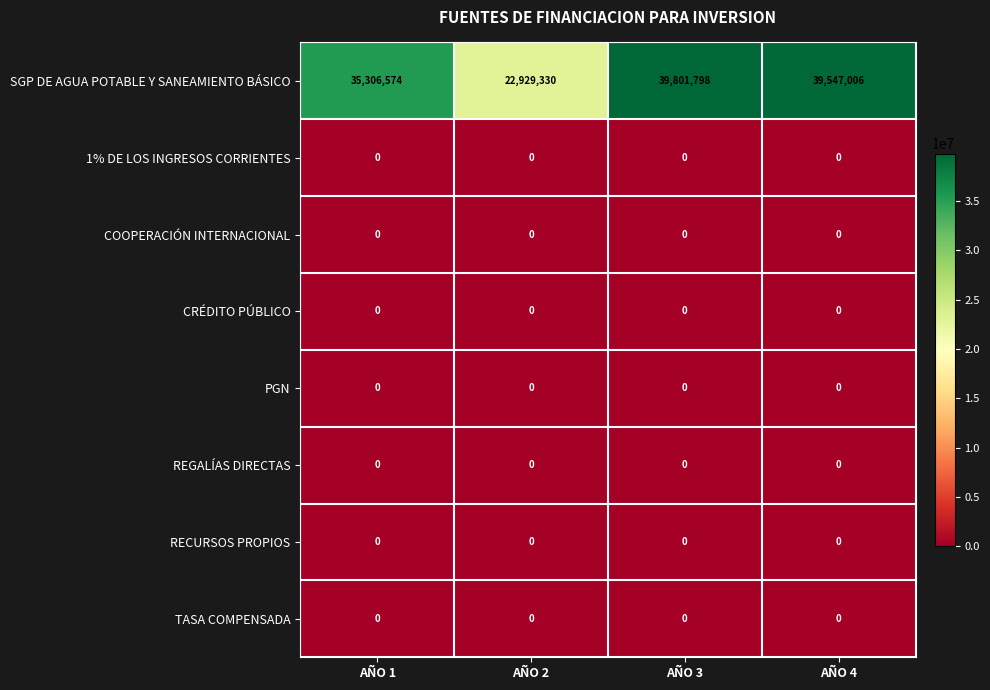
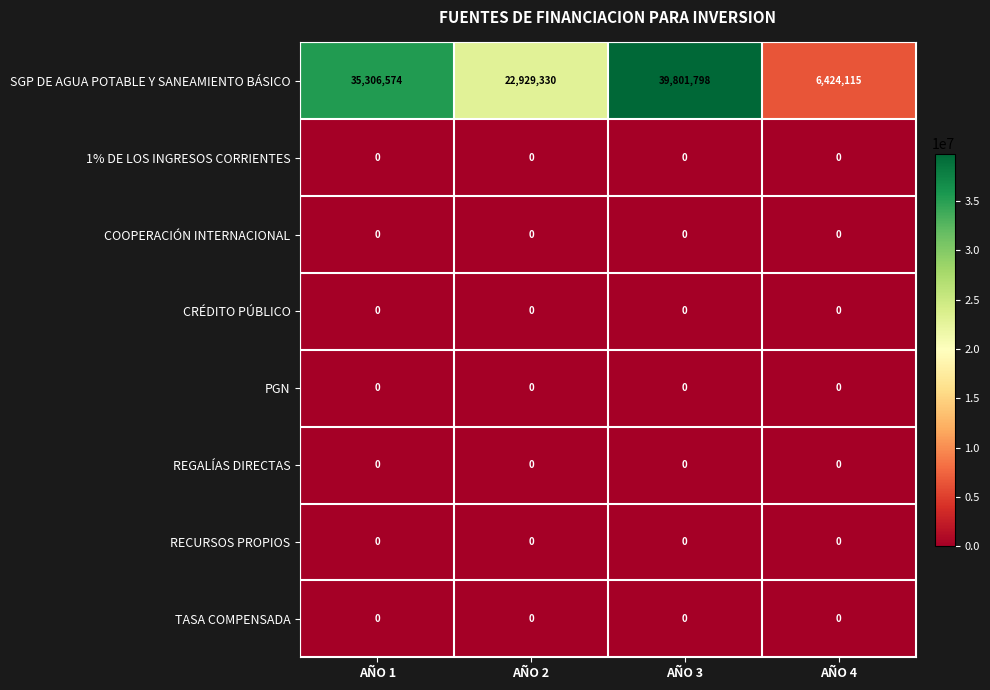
  {
    "SGP DE AGUA POTABLE Y SANEAMIENTO BÁSICO": {
      "AÑO 1": "35,306,574",
      "AÑO 2": "22,929,330",
      "AÑO 3": "39,801,798",
-     "AÑO 4": "39,547,006"
+     "AÑO 4": "6,424,115"
    },
    "1% DE LOS INGRESOS CORRIENTES": {
      "AÑO 1": "0",
      "AÑO 2": "0",
      "AÑO 3": "0",
      "AÑO 4": "0"
    },
    "COOPERACIÓN INTERNACIONAL": {
      "AÑO 1": "0",
      "AÑO 2": "0",
      "AÑO 3": "0",
      "AÑO 4": "0"
    },
    "CRÉDITO PÚBLICO": {
      "AÑO 1": "0",
      "AÑO 2": "0",
      "AÑO 3": "0",
      "AÑO 4": "0"
    },
    "PGN": {
      "AÑO 1": "0",
      "AÑO 2": "0",
      "AÑO 3": "0",
      "AÑO 4": "0"
    },
    "REGALÍAS DIRECTAS": {
      "AÑO 1": "0",
      "AÑO 2": "0",
      "AÑO 3": "0",
      "AÑO 4": "0"
    },
    "RECURSOS PROPIOS": {
      "AÑO 1": "0",
      "AÑO 2": "0",
      "AÑO 3": "0",
      "AÑO 4": "0"
    },
    "TASA COMPENSADA": {
      "AÑO 1": "0",
      "AÑO 2": "0",
      "AÑO 3": "0",
      "AÑO 4": "0"
    }
  }
